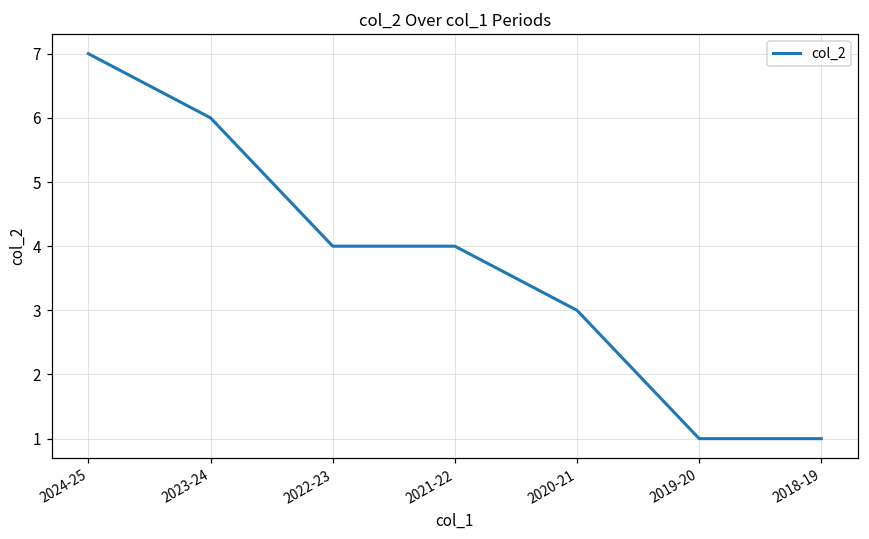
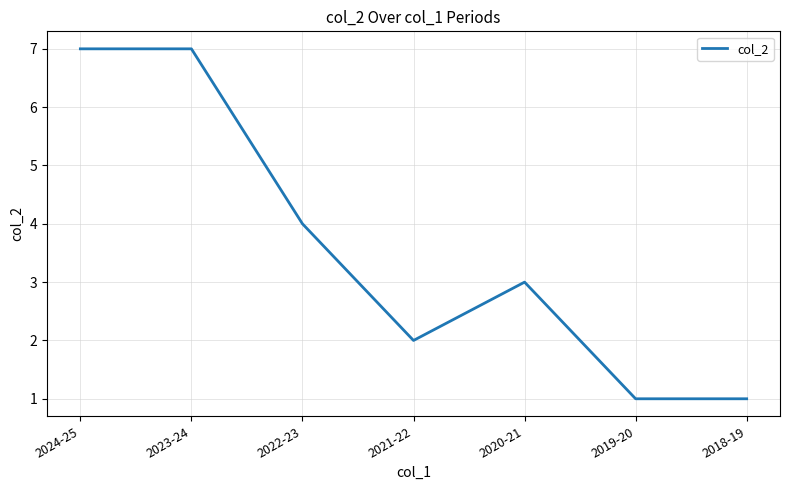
  {
    "2024-25": 7,
-   "2023-24": 6,
+   "2023-24": 7,
    "2022-23": 4,
-   "2021-22": 4,
+   "2021-22": 2,
    "2020-21": 3,
    "2019-20": 1,
    "2018-19": 1
  }
